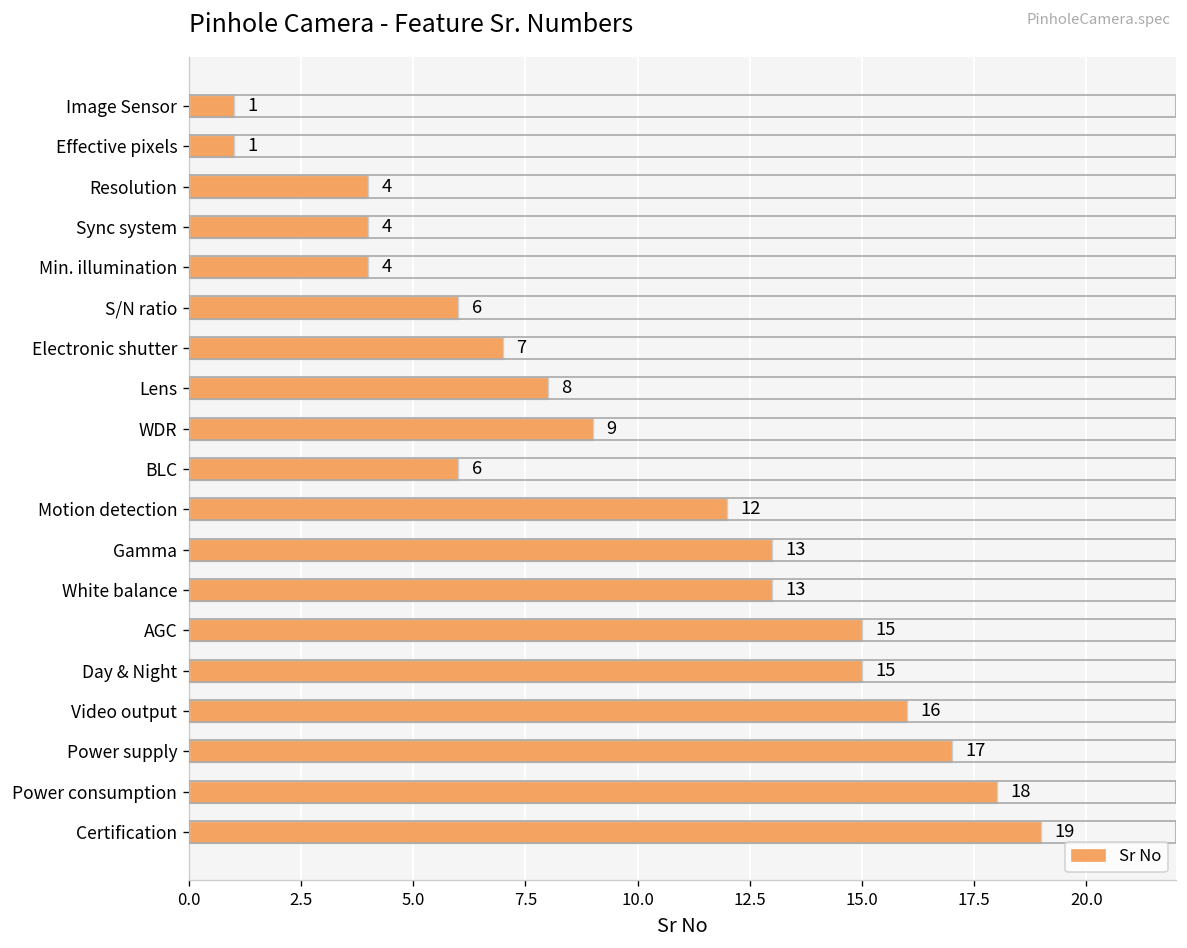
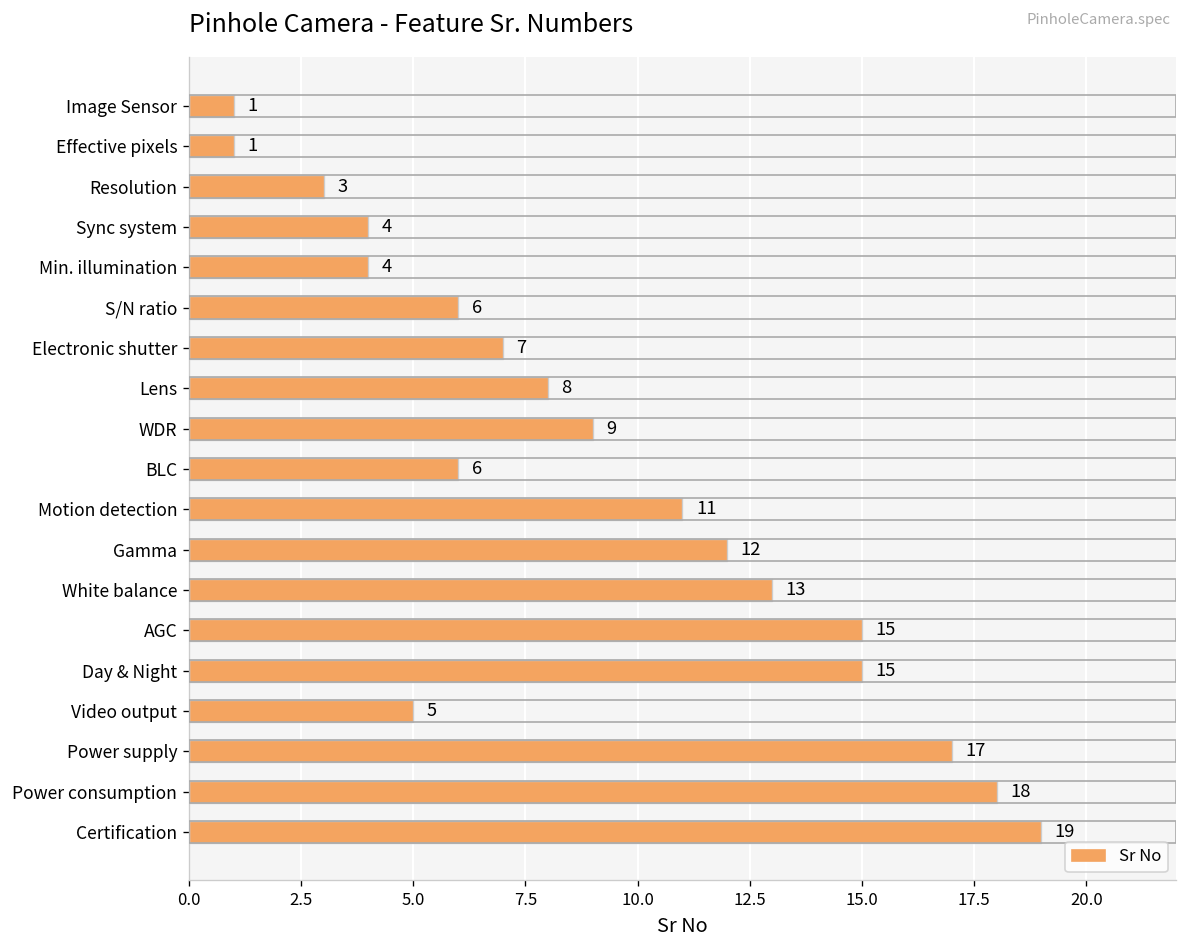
  {
    "Image Sensor": 1,
    "Effective pixels": 1,
-   "Resolution": 4,
+   "Resolution": 3,
    "Sync system": 4,
    "Min. illumination": 4,
    "S/N ratio": 6,
    "Electronic shutter": 7,
    "Lens": 8,
    "WDR": 9,
    "BLC": 6,
-   "Motion detection": 12,
-   "Gamma": 13,
+   "Motion detection": 11,
+   "Gamma": 12,
    "White balance": 13,
    "AGC": 15,
    "Day & Night": 15,
-   "Video output": 16,
+   "Video output": 5,
    "Power supply": 17,
    "Power consumption": 18
  }
